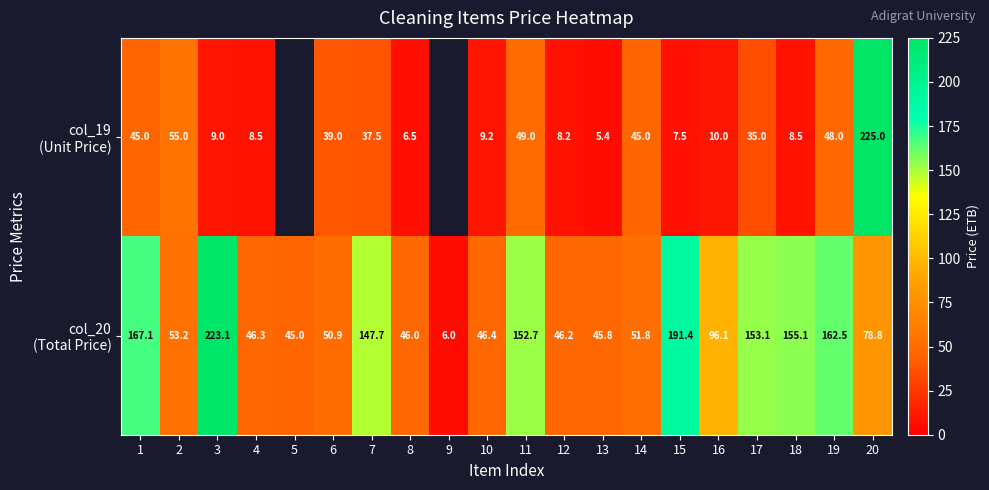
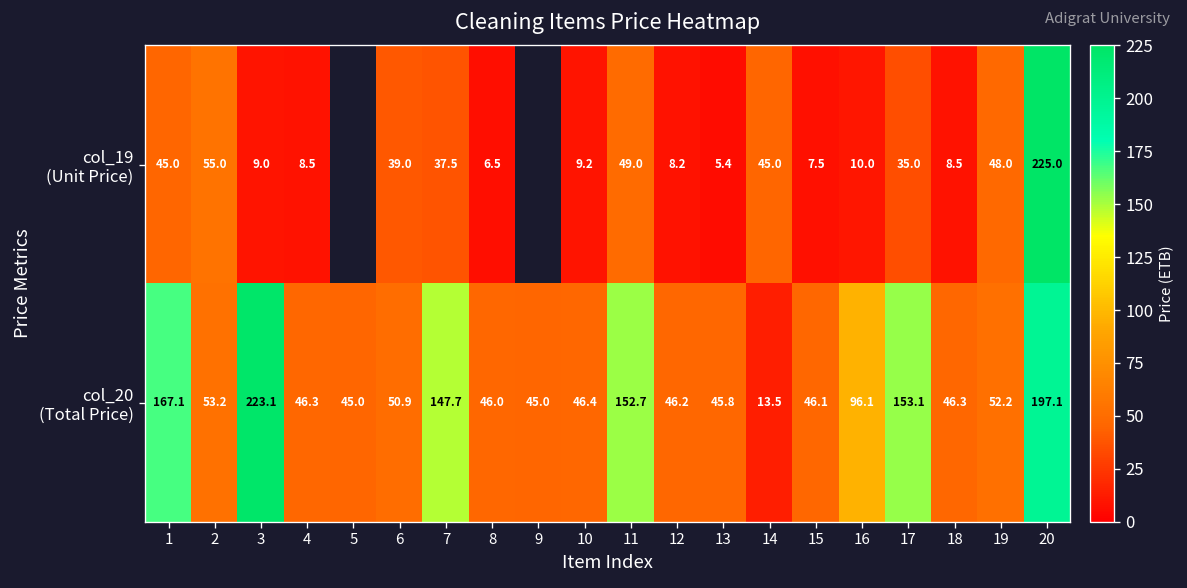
  {
    "col_19 (Unit Price)": {
      "1": 45.0,
      "2": 55.0,
      "3": 9.0,
      "4": 8.5,
      "6": 39.0,
      "7": 37.5,
      "8": 6.5,
      "10": 9.2,
      "11": 49.0,
      "12": 8.2,
      "13": 5.4,
      "14": 45.0,
      "15": 7.5,
      "16": 10.0,
      "17": 35.0,
      "18": 8.5,
      "19": 48.0,
      "20": 225.0
    },
    "col_20 (Total Price)": {
      "1": 167.1,
      "2": 53.2,
      "3": 223.1,
      "4": 46.3,
      "5": 45.0,
      "6": 50.9,
      "7": 147.7,
      "8": 46.0,
-     "9": 6.0,
+     "9": 45.0,
      "10": 46.4,
      "11": 152.7,
      "12": 46.2,
      "13": 45.8,
-     "14": 51.8,
-     "15": 191.4,
+     "14": 13.5,
+     "15": 46.1,
      "16": 96.1,
      "17": 153.1,
-     "18": 155.1,
-     "19": 162.5,
-     "20": 78.8
+     "18": 46.3,
+     "19": 52.2,
+     "20": 197.1
    }
  }
